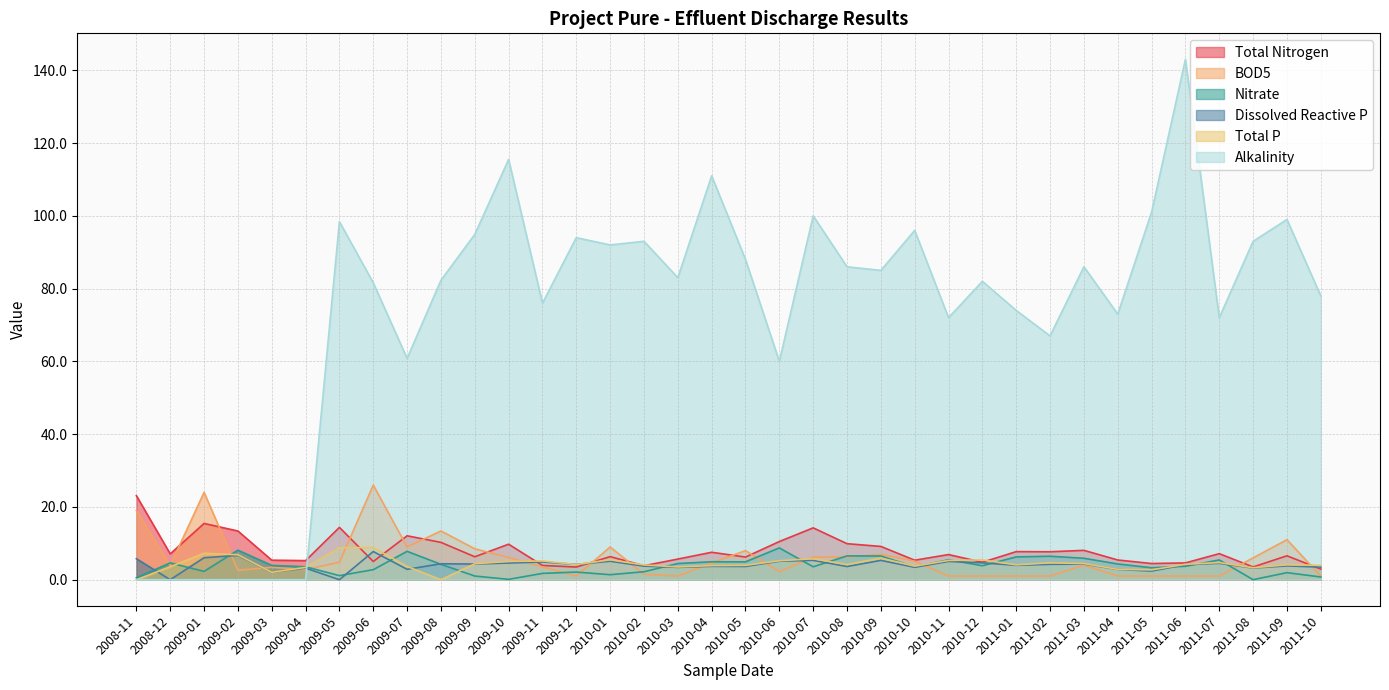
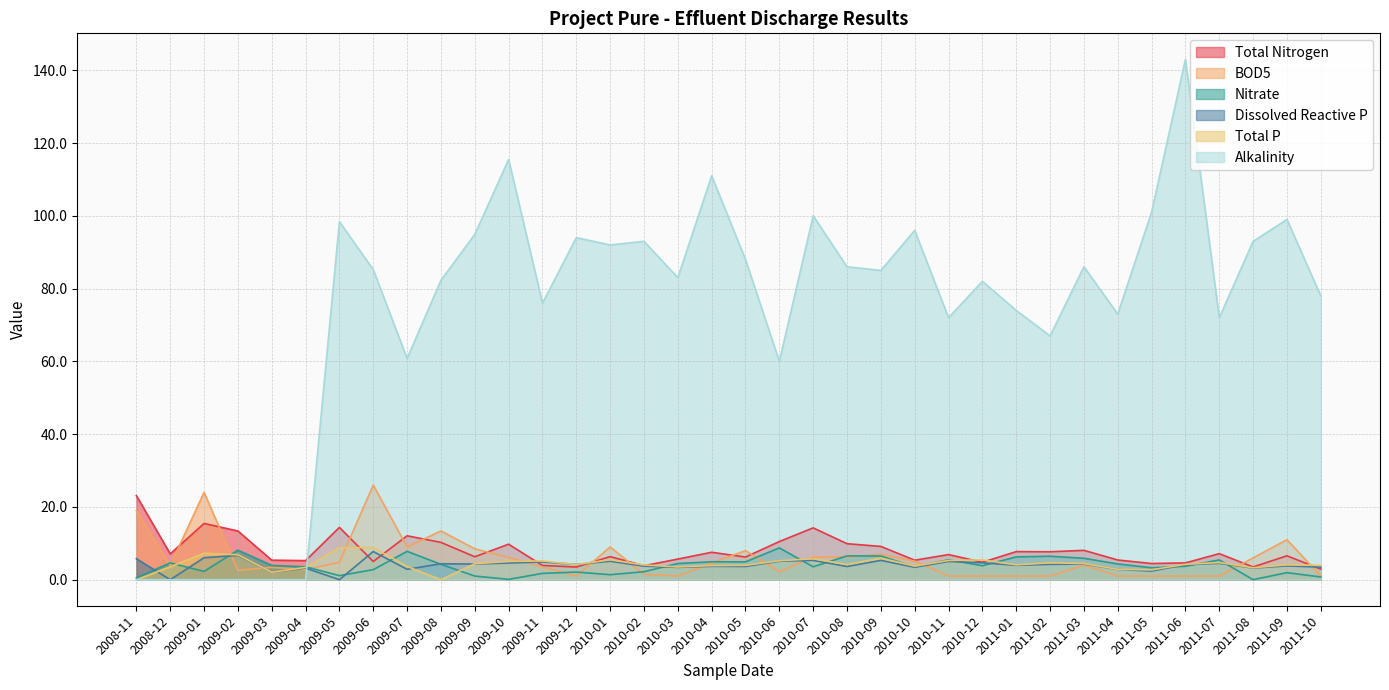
  {
    "Total Nitrogen": {
      "2008-11": 23,
      "2008-12": 7,
      "2009-01": 15,
      "2009-02": 13,
      "2009-03": 5,
      "2009-04": 5,
      "2009-05": 14,
      "2009-06": 5,
      "2009-07": 12,
      "2009-08": 10,
      "2009-09": 6,
      "2009-10": 10,
      "2010-01": 6,
      "2010-03": 6,
      "2010-04": 8,
      "2010-05": 6,
      "2010-06": 10,
      "2010-07": 14,
      "2010-08": 10,
      "2010-09": 9,
      "2010-11": 7,
      "2011-01": 8,
      "2011-02": 8,
      "2011-03": 8,
      "2011-04": 5,
      "2011-05": 4,
      "2011-07": 7,
      "2011-09": 7
    },
    "Alkalinity": {
      "2009-01": 0,
      "2009-02": 0,
      "2009-03": 0,
      "2009-04": 0,
      "2009-05": 98,
-     "2009-06": 82,
+     "2009-06": 85,
      "2009-07": 61,
      "2009-08": 82,
      "2009-09": 95,
      "2009-10": 116,
      "2009-11": 76,
      "2009-12": 94,
      "2010-01": 92,
      "2010-02": 93,
      "2010-03": 83,
      "2010-04": 111,
      "2010-05": 88,
      "2010-06": 60,
      "2010-07": 100,
      "2010-08": 86,
      "2010-09": 85,
      "2010-10": 96,
      "2010-11": 72,
      "2010-12": 82,
      "2011-01": 74,
      "2011-02": 67,
      "2011-03": 86,
      "2011-04": 73,
      "2011-05": 101,
      "2011-06": 143,
      "2011-07": 72,
      "2011-08": 93,
      "2011-09": 99,
      "2011-10": 78
    }
  }
